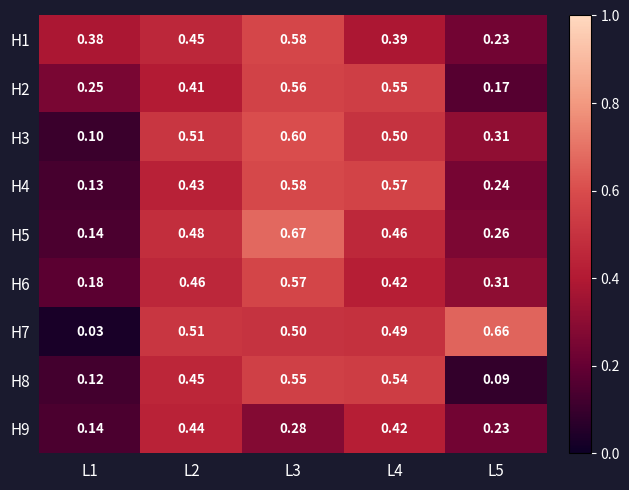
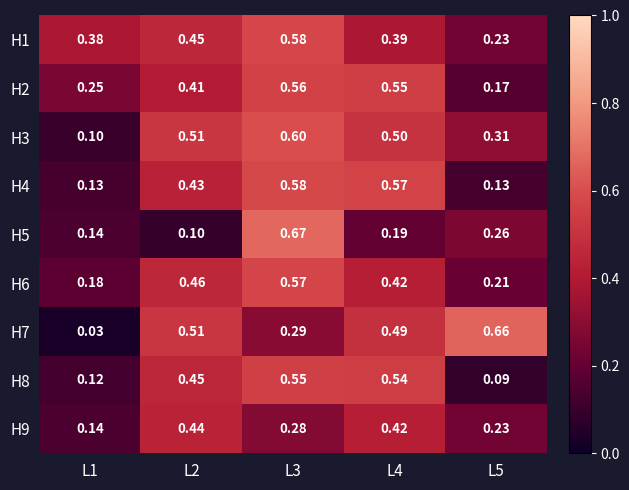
  {
    "H1": {
      "L1": 0.38,
      "L2": 0.45,
      "L3": 0.58,
      "L4": 0.39,
      "L5": 0.23
    },
    "H2": {
      "L1": 0.25,
      "L2": 0.41,
      "L3": 0.56,
      "L4": 0.55,
      "L5": 0.17
    },
    "H3": {
      "L1": 0.10,
      "L2": 0.51,
      "L3": 0.60,
      "L4": 0.50,
      "L5": 0.31
    },
    "H4": {
      "L1": 0.13,
      "L2": 0.43,
      "L3": 0.58,
      "L4": 0.57,
-     "L5": 0.24
+     "L5": 0.13
    },
    "H5": {
      "L1": 0.14,
-     "L2": 0.48,
+     "L2": 0.10,
      "L3": 0.67,
-     "L4": 0.46,
+     "L4": 0.19,
      "L5": 0.26
    },
    "H6": {
      "L1": 0.18,
      "L2": 0.46,
      "L3": 0.57,
      "L4": 0.42,
-     "L5": 0.31
+     "L5": 0.21
    },
    "H7": {
      "L1": 0.03,
      "L2": 0.51,
-     "L3": 0.50,
+     "L3": 0.29,
      "L4": 0.49,
      "L5": 0.66
    },
    "H8": {
      "L1": 0.12,
      "L2": 0.45,
      "L3": 0.55,
      "L4": 0.54,
      "L5": 0.09
    },
    "H9": {
      "L1": 0.14,
      "L2": 0.44,
      "L3": 0.28,
      "L4": 0.42,
      "L5": 0.23
    }
  }
